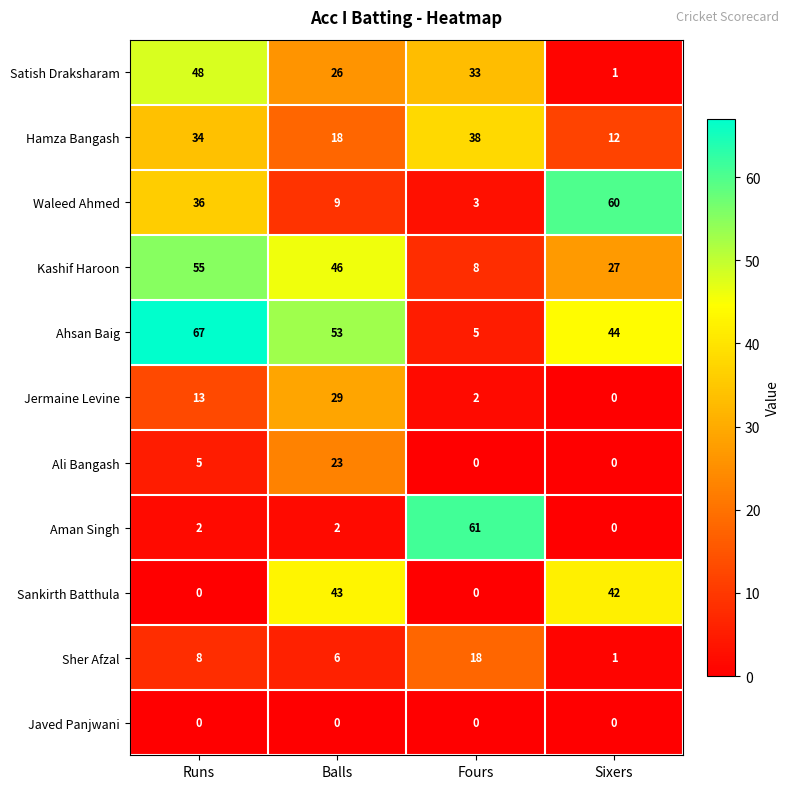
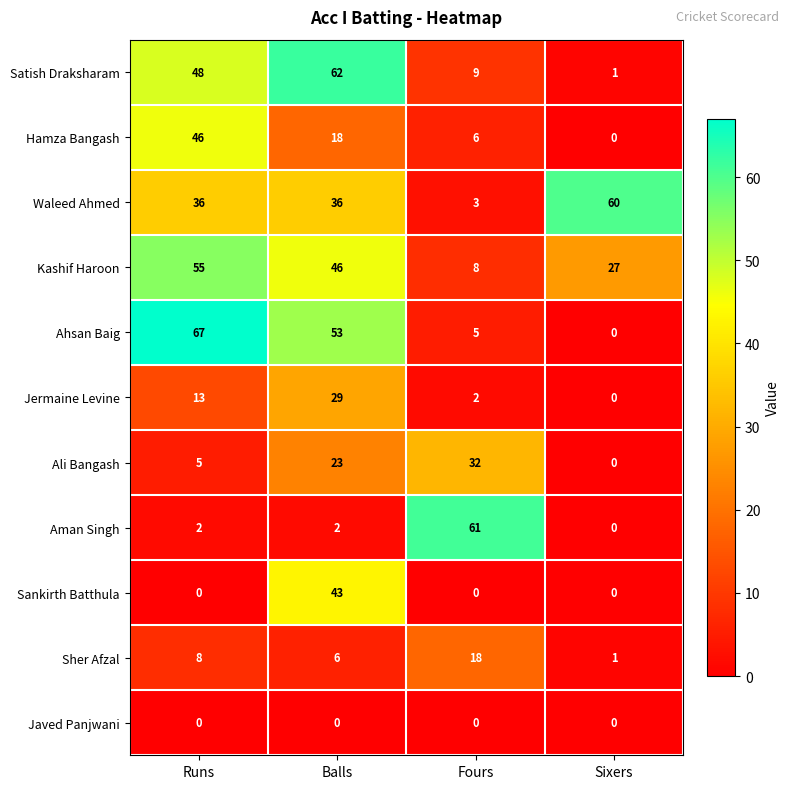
  {
    "Satish Draksharam": {
      "Runs": 48,
-     "Balls": 26,
-     "Fours": 33,
+     "Balls": 62,
+     "Fours": 9,
      "Sixers": 1
    },
    "Hamza Bangash": {
-     "Runs": 34,
+     "Runs": 46,
      "Balls": 18,
-     "Fours": 38,
-     "Sixers": 12
+     "Fours": 6,
+     "Sixers": 0
    },
    "Waleed Ahmed": {
      "Runs": 36,
-     "Balls": 9,
+     "Balls": 36,
      "Fours": 3,
      "Sixers": 60
    },
    "Kashif Haroon": {
      "Runs": 55,
      "Balls": 46,
      "Fours": 8,
      "Sixers": 27
    },
    "Ahsan Baig": {
      "Runs": 67,
      "Balls": 53,
      "Fours": 5,
-     "Sixers": 44
+     "Sixers": 0
    },
    "Jermaine Levine": {
      "Runs": 13,
      "Balls": 29,
      "Fours": 2,
      "Sixers": 0
    },
    "Ali Bangash": {
      "Runs": 5,
      "Balls": 23,
-     "Fours": 0,
+     "Fours": 32,
      "Sixers": 0
    },
    "Aman Singh": {
      "Runs": 2,
      "Balls": 2,
      "Fours": 61,
      "Sixers": 0
    },
    "Sankirth Batthula": {
      "Runs": 0,
      "Balls": 43,
      "Fours": 0,
-     "Sixers": 42
+     "Sixers": 0
    },
    "Sher Afzal": {
      "Runs": 8,
      "Balls": 6,
      "Fours": 18,
      "Sixers": 1
    },
    "Javed Panjwani": {
      "Runs": 0,
      "Balls": 0,
      "Fours": 0,
      "Sixers": 0
    }
  }
